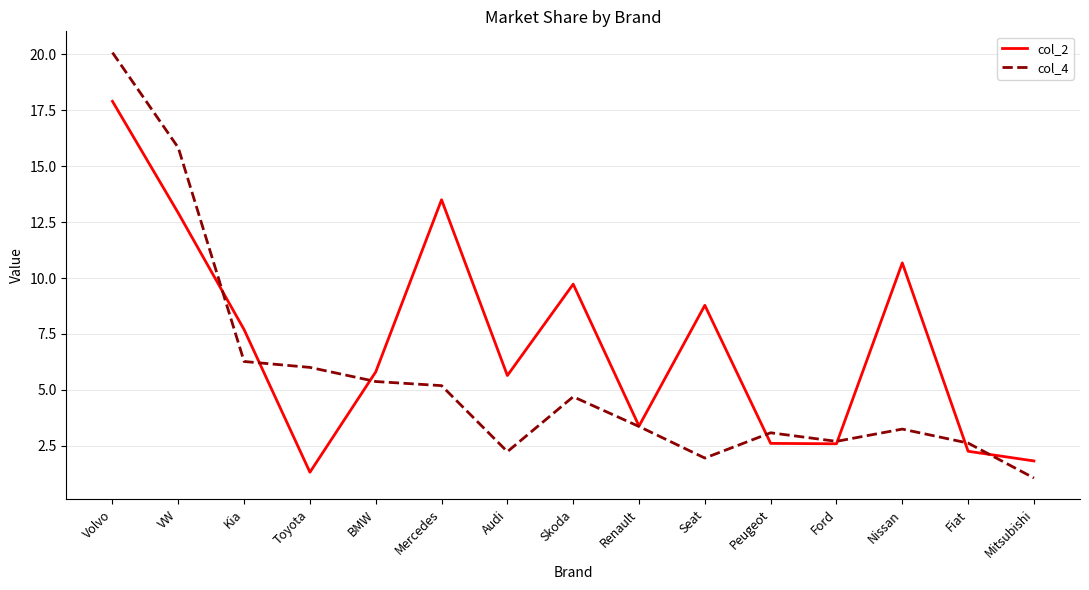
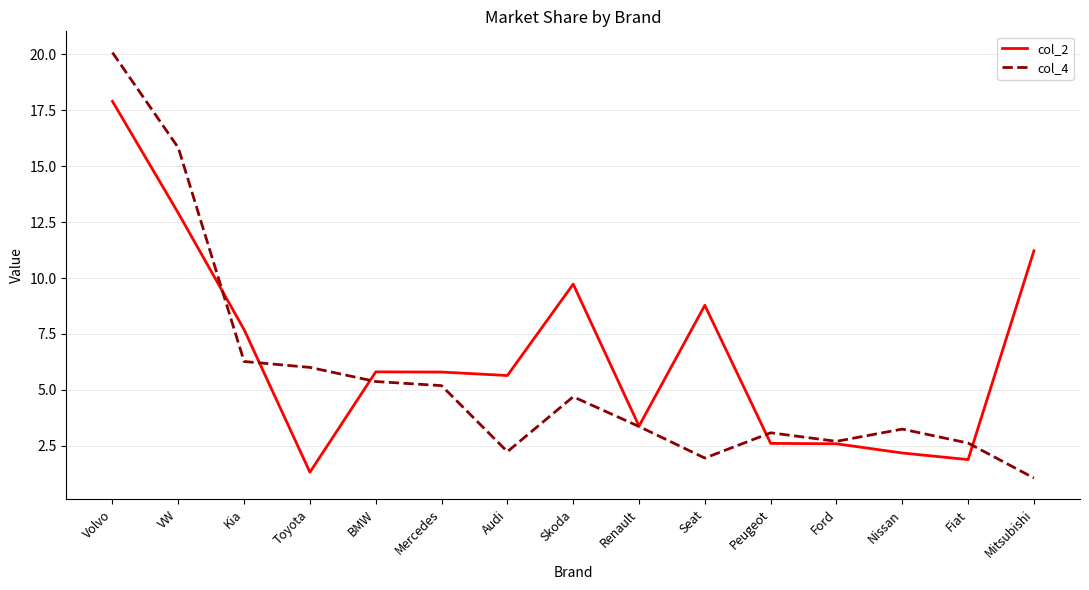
  {
    "col_2": {
      "Volvo": 17.9,
      "VW": 12.9,
      "Kia": 7.7,
      "Toyota": 1.3,
      "BMW": 5.8,
-     "Mercedes": 13.5,
+     "Mercedes": 5.8,
      "Audi": 5.6,
      "Skoda": 9.7,
      "Seat": 8.8,
      "Peugeot": 2.6,
-     "Nissan": 10.7,
-     "Fiat": 2.3,
-     "Mitsubishi": 1.8
+     "Nissan": 2.2,
+     "Fiat": 1.9,
+     "Mitsubishi": 11.2
    },
    "col_4": {
      "Volvo": 20.1,
      "VW": 15.8,
      "Kia": 6.3,
      "Toyota": 6.0,
      "BMW": 5.4,
      "Mercedes": 5.2,
      "Audi": 2.2,
      "Skoda": 4.7,
      "Seat": 2.0,
      "Peugeot": 3.1,
      "Nissan": 3.3,
      "Fiat": 2.6,
      "Mitsubishi": 1.1
    }
  }
